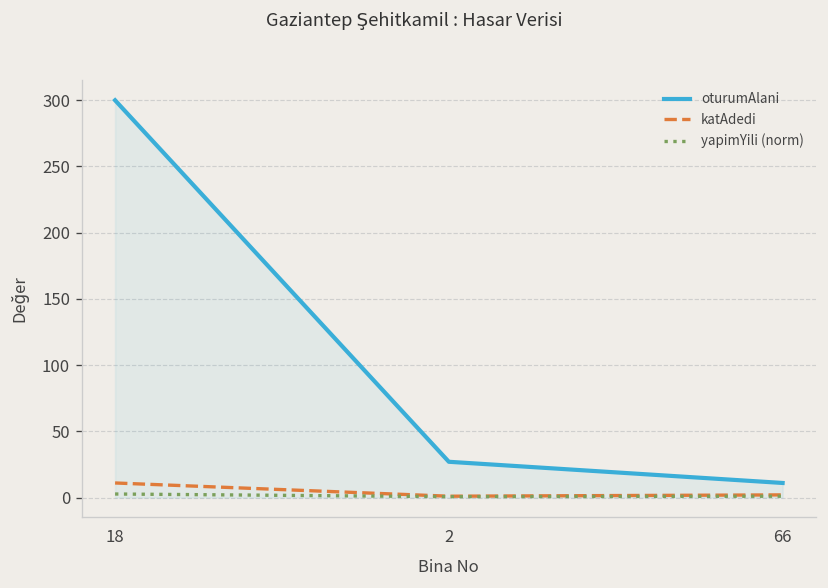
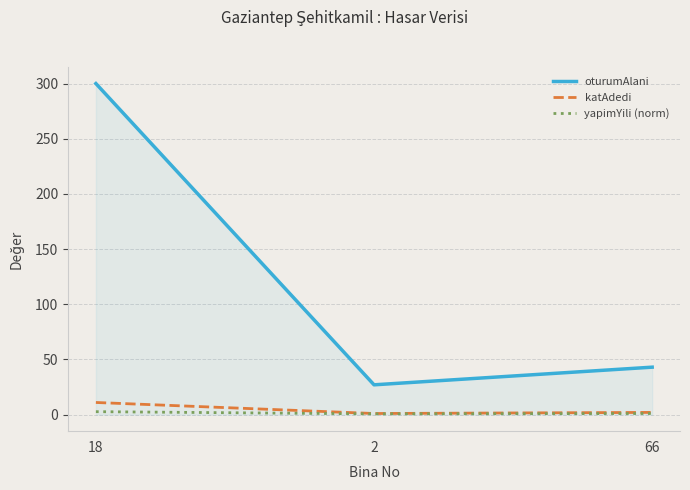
  {
    "oturumAlani": {
      "18": 300,
      "2": 27,
-     "66": 11
+     "66": 43
    },
    "katAdedi": {
      "18": 11
    },
    "yapimYili (norm)": {
      "18": 3
    }
  }
